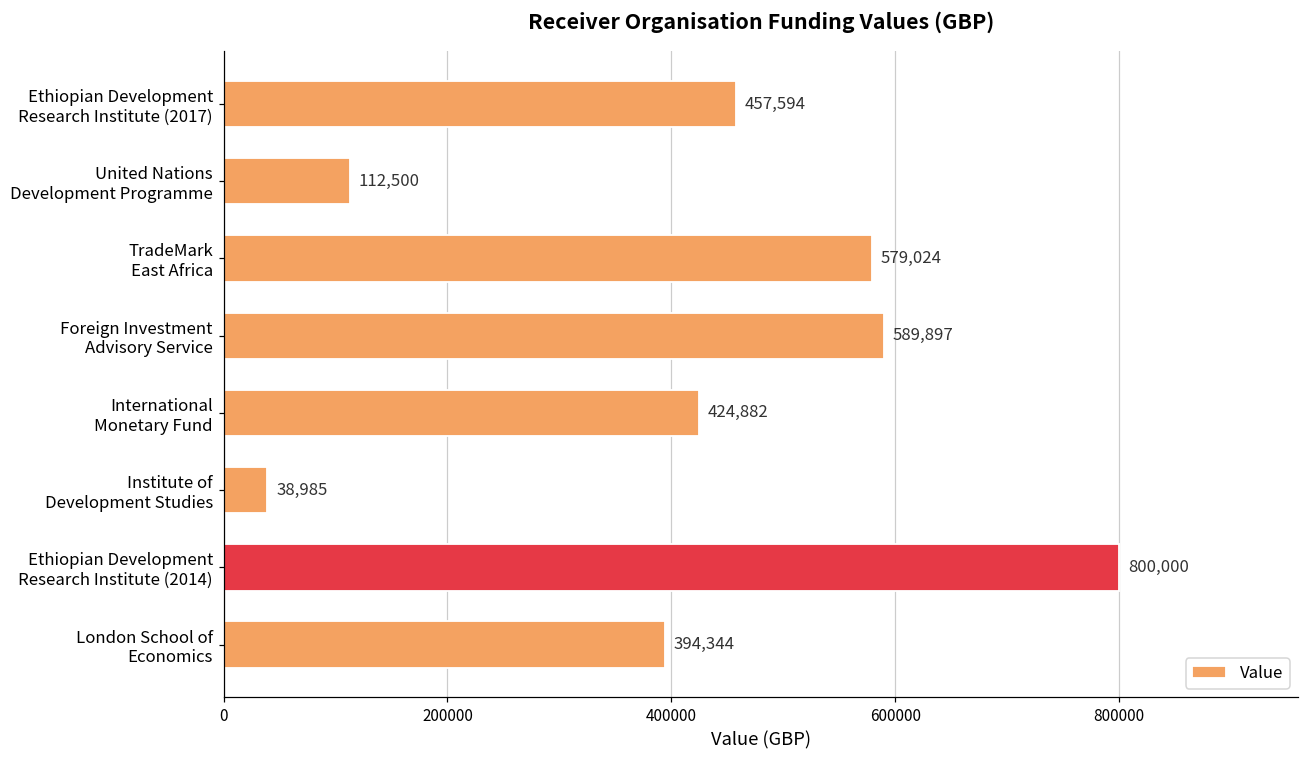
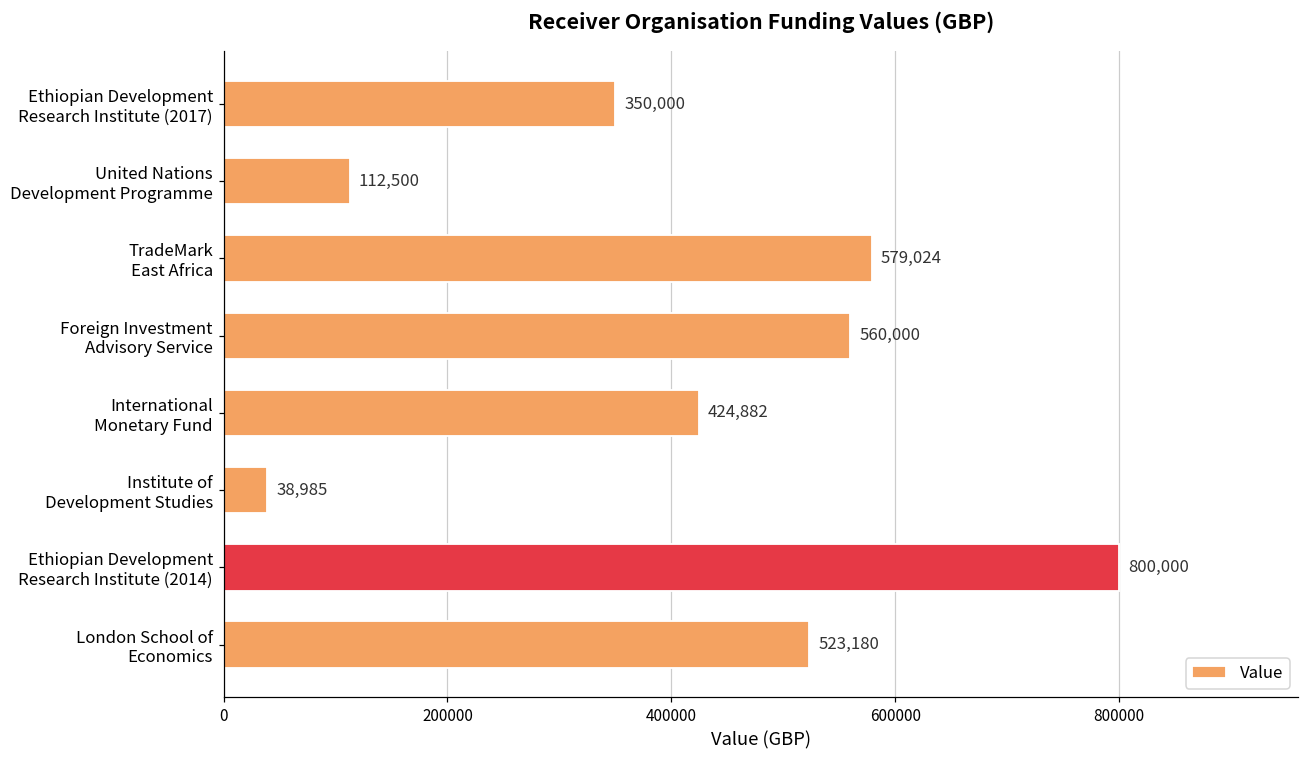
  {
-   "Ethiopian Development Research Institute (2017)": "457,594",
+   "Ethiopian Development Research Institute (2017)": "350,000",
    "United Nations Development Programme": "112,500",
    "TradeMark East Africa": "579,024",
-   "Foreign Investment Advisory Service": "589,897",
+   "Foreign Investment Advisory Service": "560,000",
    "International Monetary Fund": "424,882",
    "Institute of Development Studies": "38,985",
    "Ethiopian Development Research Institute (2014)": "800,000",
-   "London School of Economics": "394,344"
+   "London School of Economics": "523,180"
  }
